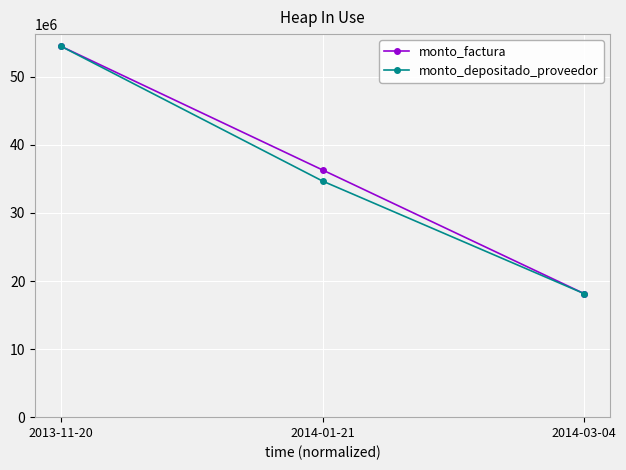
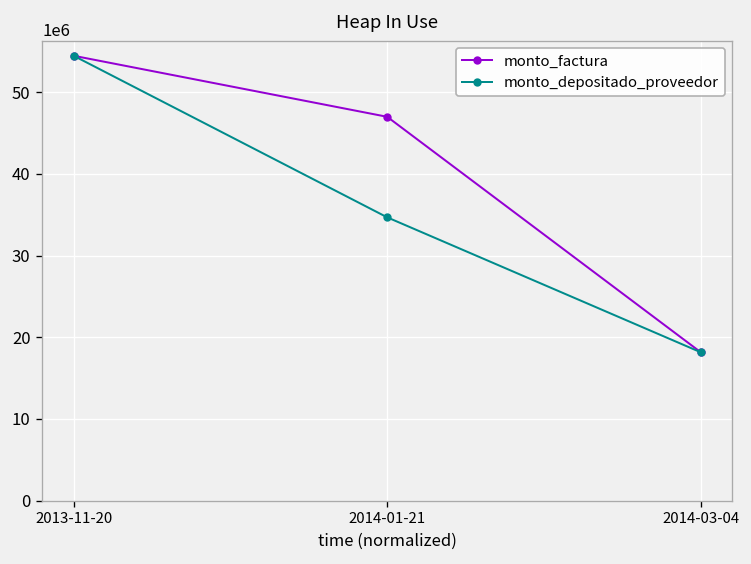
  {
    "monto_factura": {
-     "2014-01-21": 36000000
+     "2014-01-21": 47000000
    },
    "monto_depositado_proveedor": {
      "2014-01-21": 35000000
    }
  }
